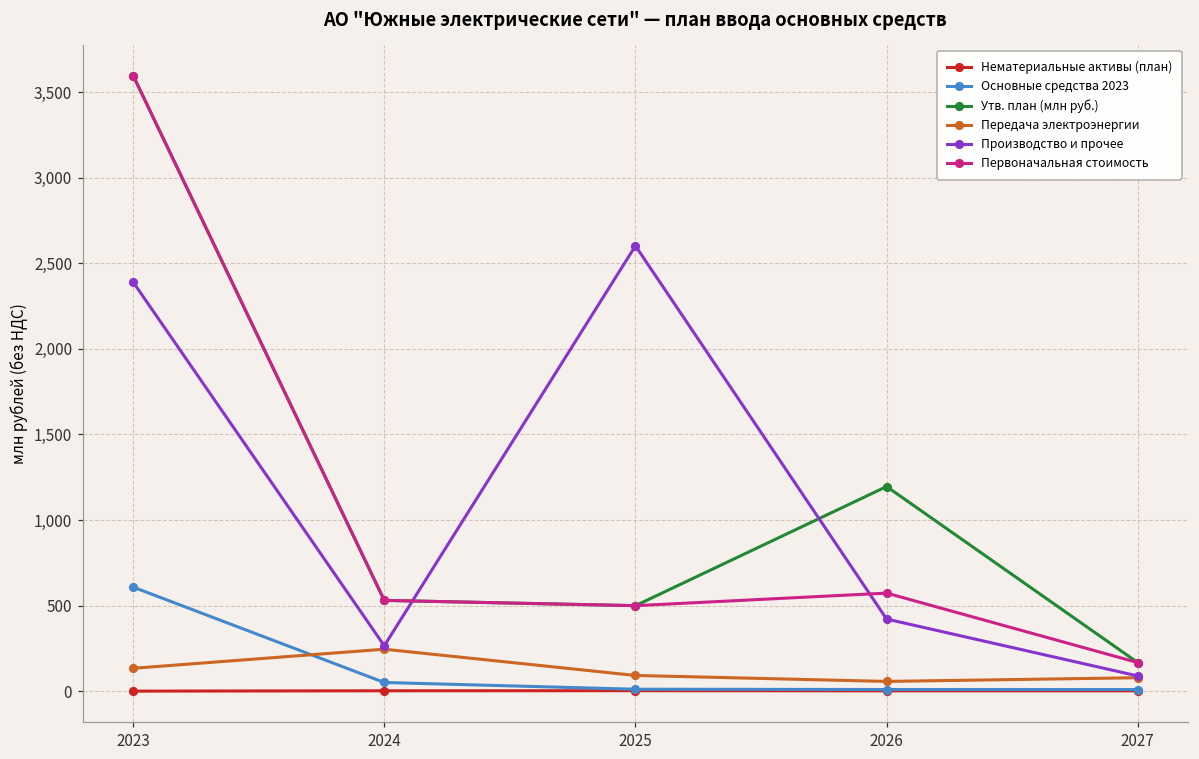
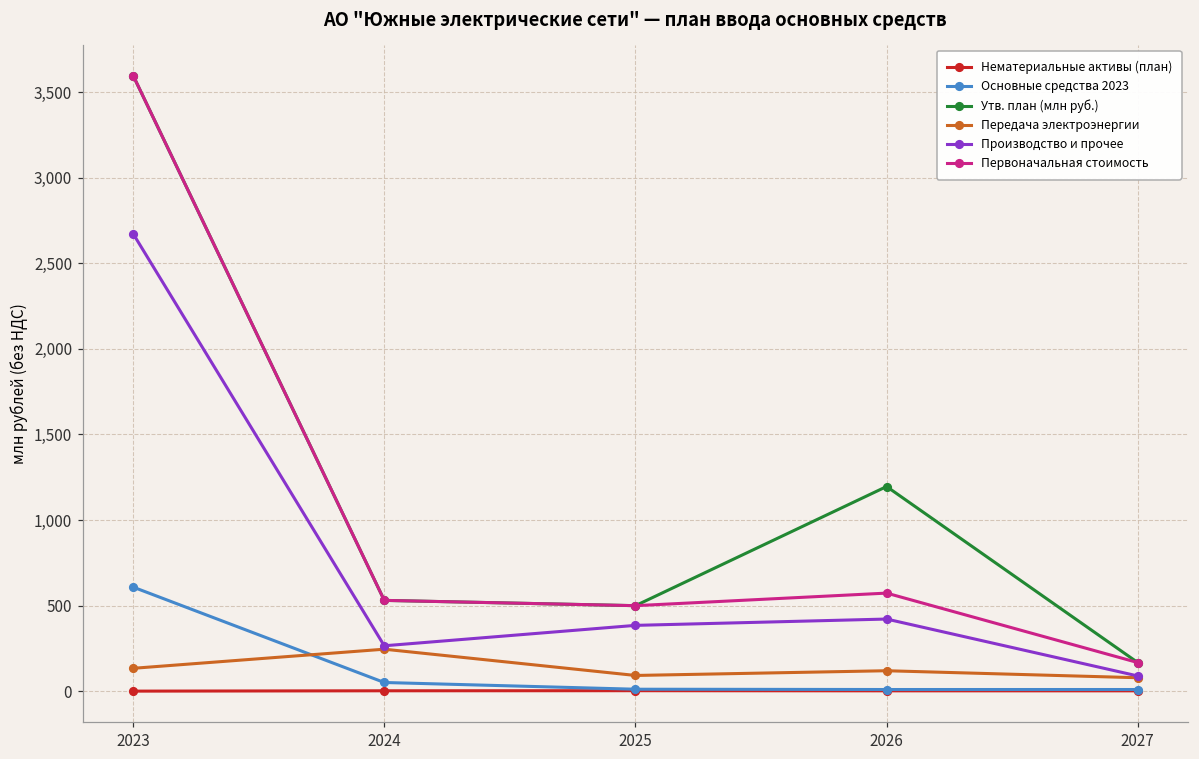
  {
    "Нематериальные активы (план)": {
      "2023": "0",
      "2024": "0"
    },
    "Основные средства 2023": {
      "2023": "610",
      "2024": "50"
    },
    "Утв. план (млн руб.)": {
      "2026": "1,200"
    },
    "Передача электроэнергии": {
      "2023": "130",
      "2024": "250",
      "2025": "90",
-     "2026": "60"
+     "2026": "120"
    },
    "Производство и прочее": {
-     "2023": "2,390",
+     "2023": "2,670",
      "2024": "260",
-     "2025": "2,600",
+     "2025": "380",
      "2026": "420"
    },
    "Первоначальная стоимость": {
      "2026": "570"
    }
  }
